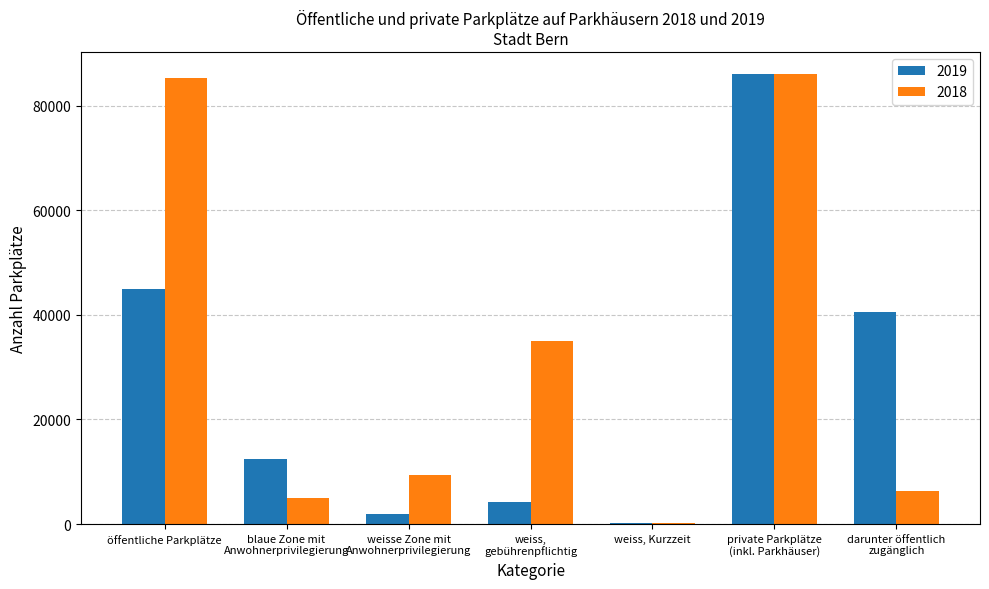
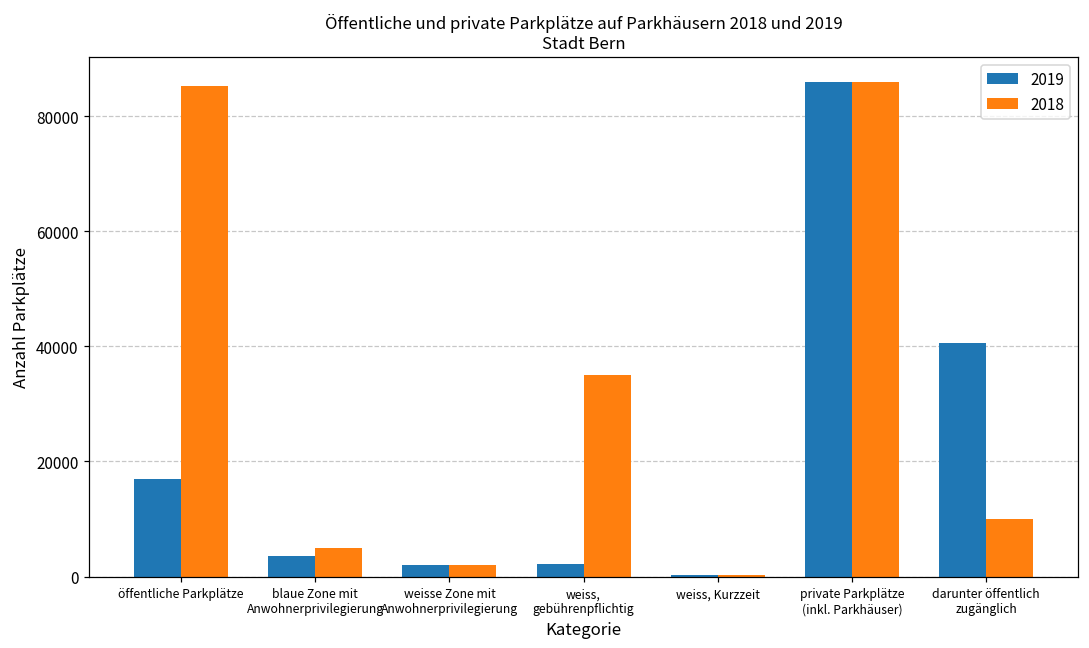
  {
    "2019": {
-     "öffentliche Parkplätze": 45000,
-     "blaue Zone mit Anwohnerprivilegierung": 12000,
+     "öffentliche Parkplätze": 17000,
+     "blaue Zone mit Anwohnerprivilegierung": 4000,
      "weisse Zone mit Anwohnerprivilegierung": 2000,
-     "weiss, gebührenpflichtig": 4000,
+     "weiss, gebührenpflichtig": 2000,
      "private Parkplätze (inkl. Parkhäuser)": 86000,
      "darunter öffentlich zugänglich": 41000
    },
    "2018": {
      "öffentliche Parkplätze": 85000,
      "blaue Zone mit Anwohnerprivilegierung": 5000,
-     "weisse Zone mit Anwohnerprivilegierung": 9000,
+     "weisse Zone mit Anwohnerprivilegierung": 2000,
      "weiss, gebührenpflichtig": 35000,
      "private Parkplätze (inkl. Parkhäuser)": 86000,
-     "darunter öffentlich zugänglich": 6000
+     "darunter öffentlich zugänglich": 10000
    }
  }
